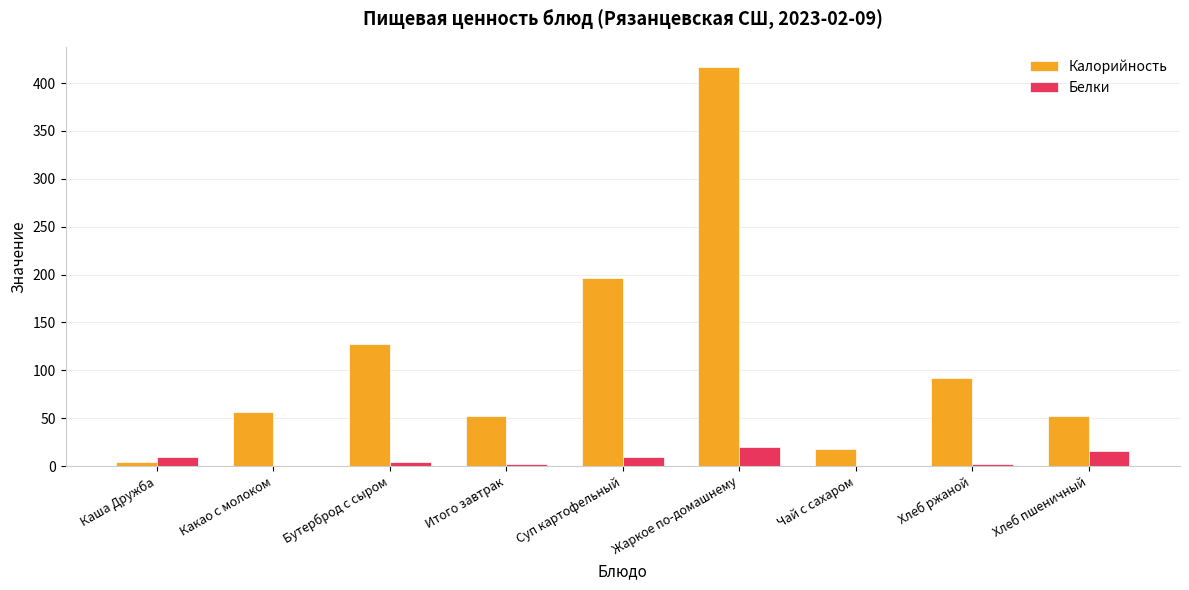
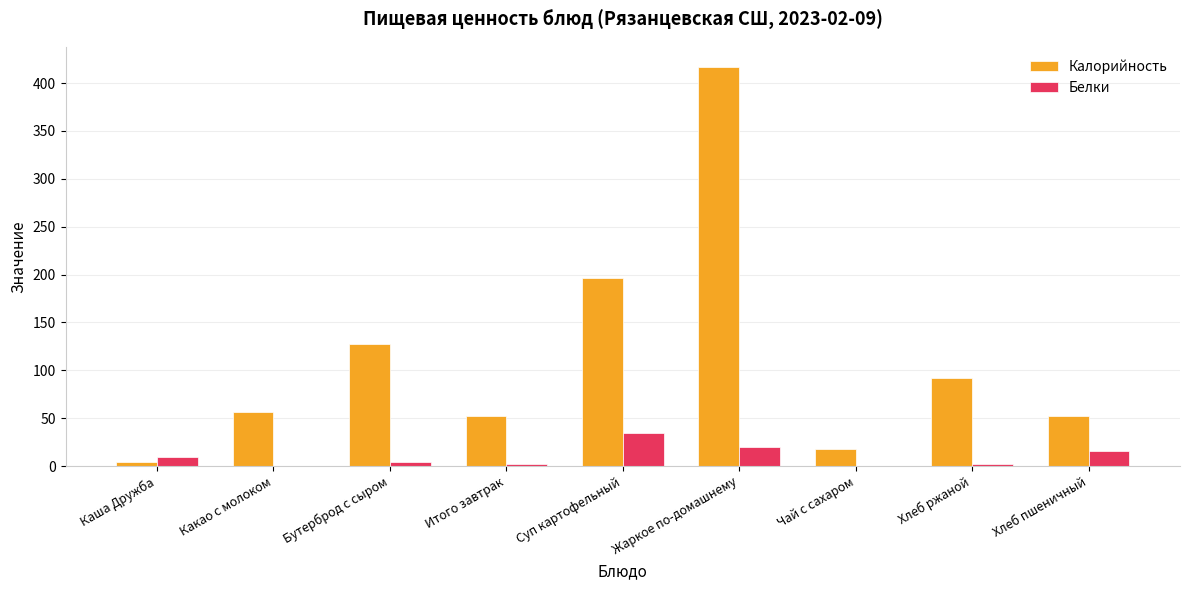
  {
    "Калорийность": {
      "Каша Дружба": 0,
      "Какао с молоком": 60,
      "Бутерброд с сыром": 130,
      "Итого завтрак": 50,
      "Суп картофельный": 200,
      "Жаркое по-домашнему": 420,
      "Чай с сахаром": 20,
      "Хлеб ржаной": 90,
      "Хлеб пшеничный": 50
    },
    "Белки": {
      "Каша Дружба": 10,
      "Бутерброд с сыром": 0,
-     "Суп картофельный": 10,
+     "Суп картофельный": 30,
      "Жаркое по-домашнему": 20,
      "Хлеб пшеничный": 20
    }
  }
